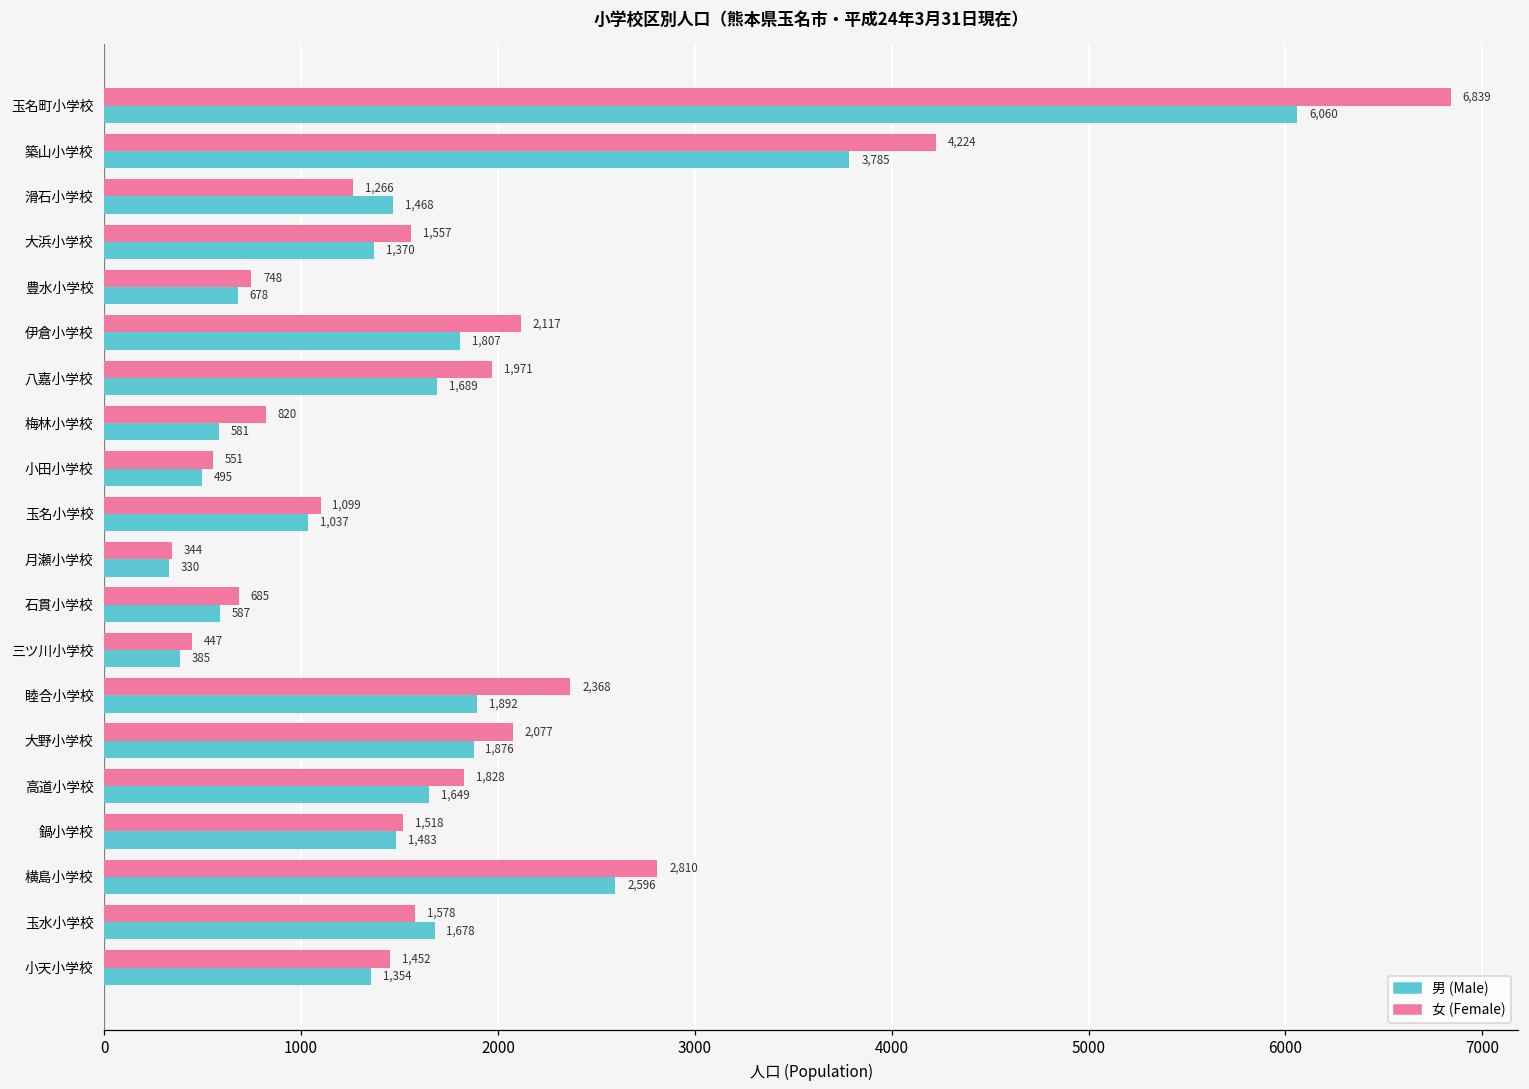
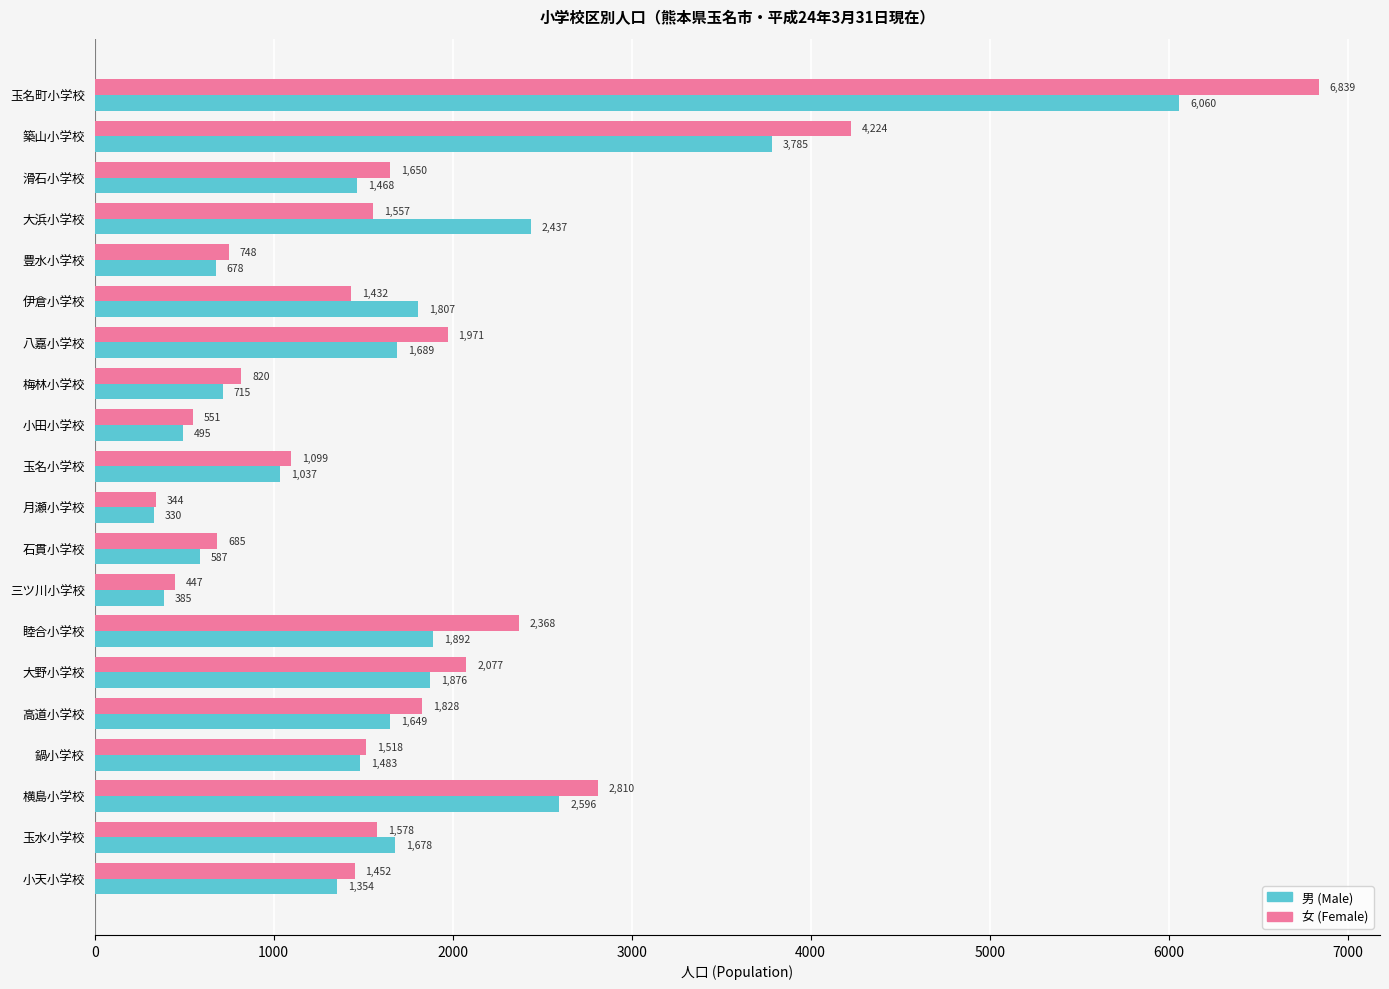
  {
    "男 (Male)": {
      "玉名町小学校": "6,060",
      "築山小学校": "3,785",
      "滑石小学校": "1,468",
-     "大浜小学校": "1,370",
+     "大浜小学校": "2,437",
      "豊水小学校": "678",
      "伊倉小学校": "1,807",
      "八嘉小学校": "1,689",
-     "梅林小学校": "581",
+     "梅林小学校": "715",
      "小田小学校": "495",
      "玉名小学校": "1,037",
      "月瀬小学校": "330",
      "石貫小学校": "587",
      "三ツ川小学校": "385",
      "睦合小学校": "1,892",
      "大野小学校": "1,876",
      "高道小学校": "1,649",
      "鍋小学校": "1,483",
      "横島小学校": "2,596",
      "玉水小学校": "1,678",
      "小天小学校": "1,354"
    },
    "女 (Female)": {
      "玉名町小学校": "6,839",
      "築山小学校": "4,224",
-     "滑石小学校": "1,266",
+     "滑石小学校": "1,650",
      "大浜小学校": "1,557",
      "豊水小学校": "748",
-     "伊倉小学校": "2,117",
+     "伊倉小学校": "1,432",
      "八嘉小学校": "1,971",
      "梅林小学校": "820",
      "小田小学校": "551",
      "玉名小学校": "1,099",
      "月瀬小学校": "344",
      "石貫小学校": "685",
      "三ツ川小学校": "447",
      "睦合小学校": "2,368",
      "大野小学校": "2,077",
      "高道小学校": "1,828",
      "鍋小学校": "1,518",
      "横島小学校": "2,810",
      "玉水小学校": "1,578",
      "小天小学校": "1,452"
    }
  }
